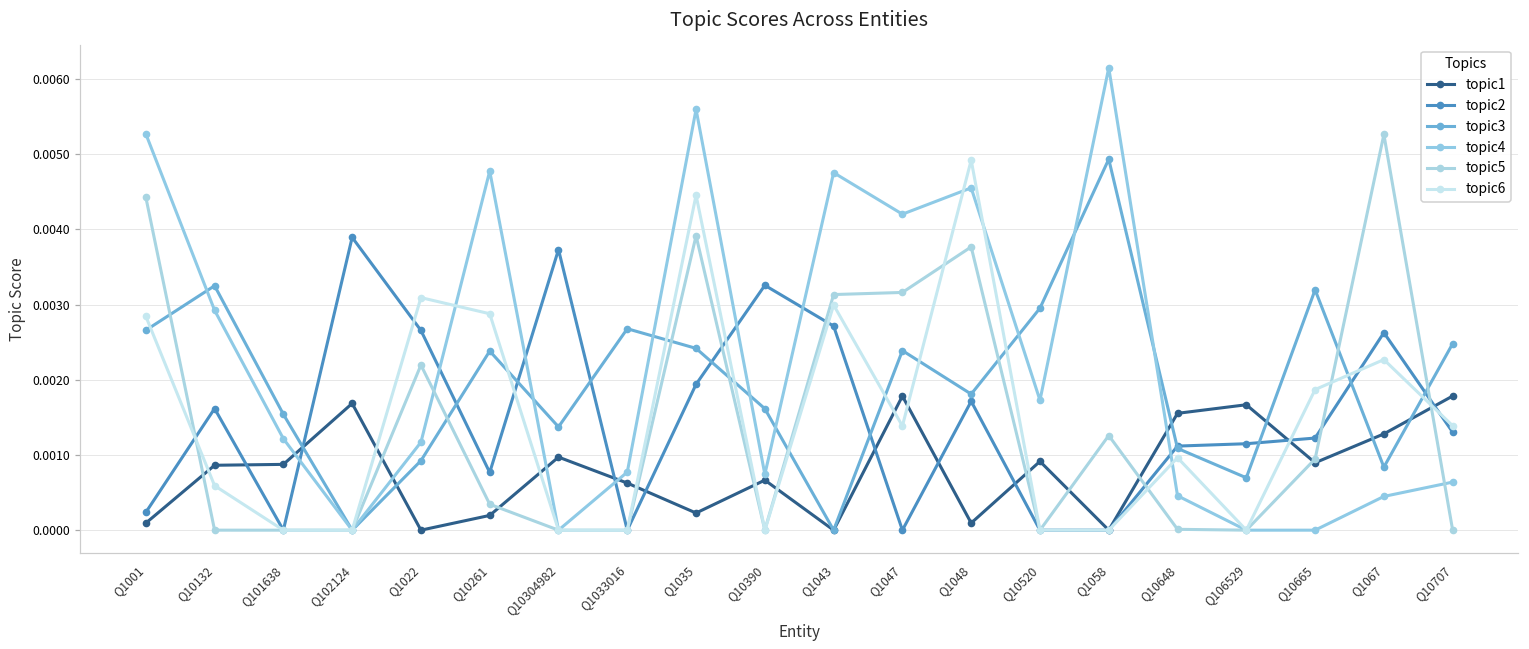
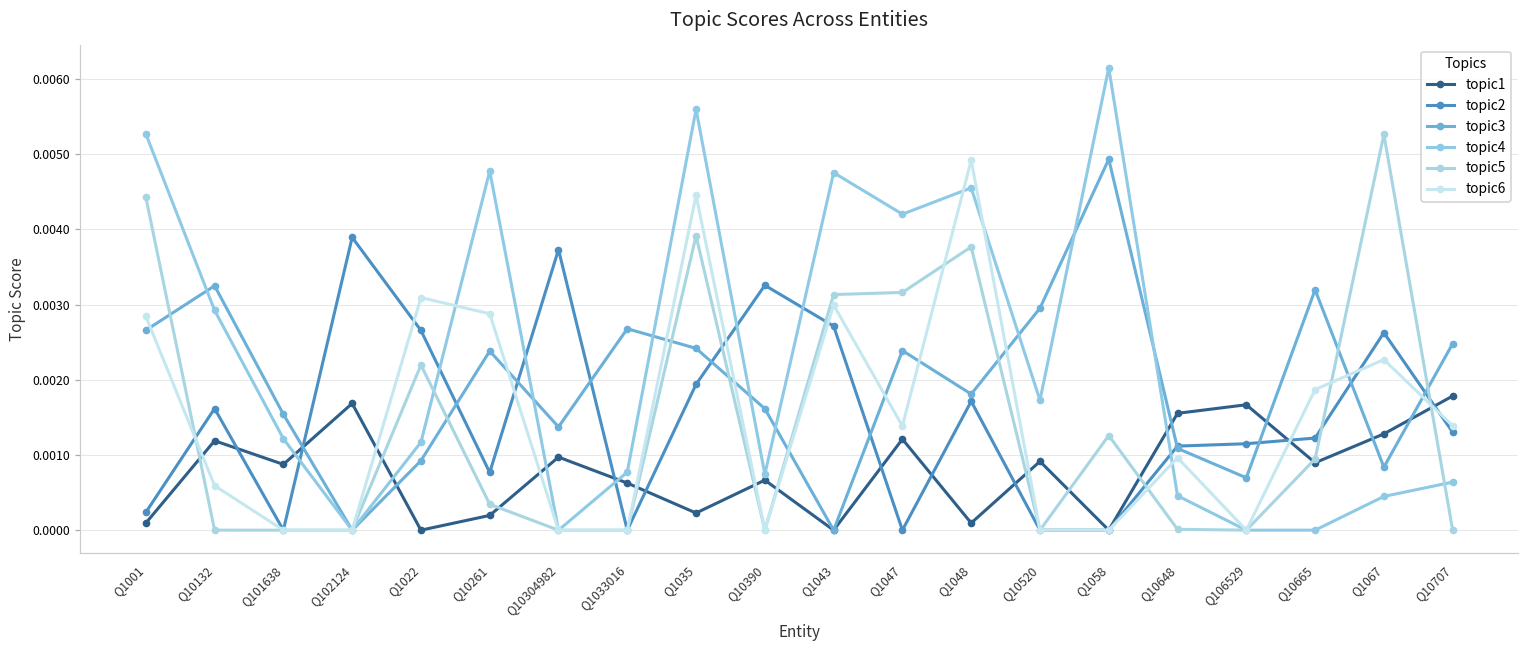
  {
    "topic1": {
      "Q1001": 0.0001,
-     "Q10132": 0.0009,
+     "Q10132": 0.0012,
      "Q101638": 0.0009,
      "Q102124": 0.0017,
      "Q1022": 0.0000,
      "Q10261": 0.0002,
      "Q10304982": 0.0010,
      "Q1033016": 0.0006,
      "Q1035": 0.0002,
      "Q10390": 0.0007,
-     "Q1047": 0.0018,
+     "Q1047": 0.0012,
      "Q1048": 0.0001,
      "Q10520": 0.0009,
      "Q10648": 0.0016,
      "Q106529": 0.0017,
      "Q10665": 0.0009,
      "Q1067": 0.0013,
      "Q10707": 0.0018
    }
  }
